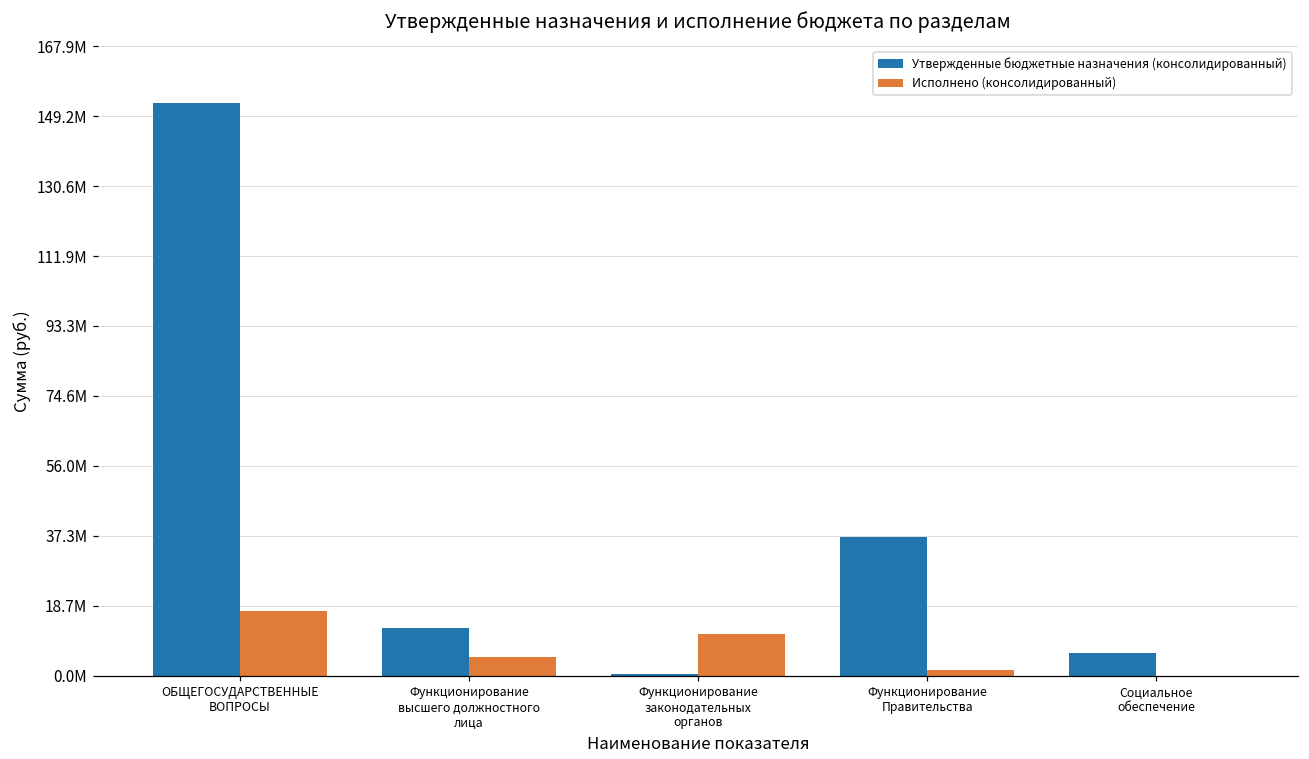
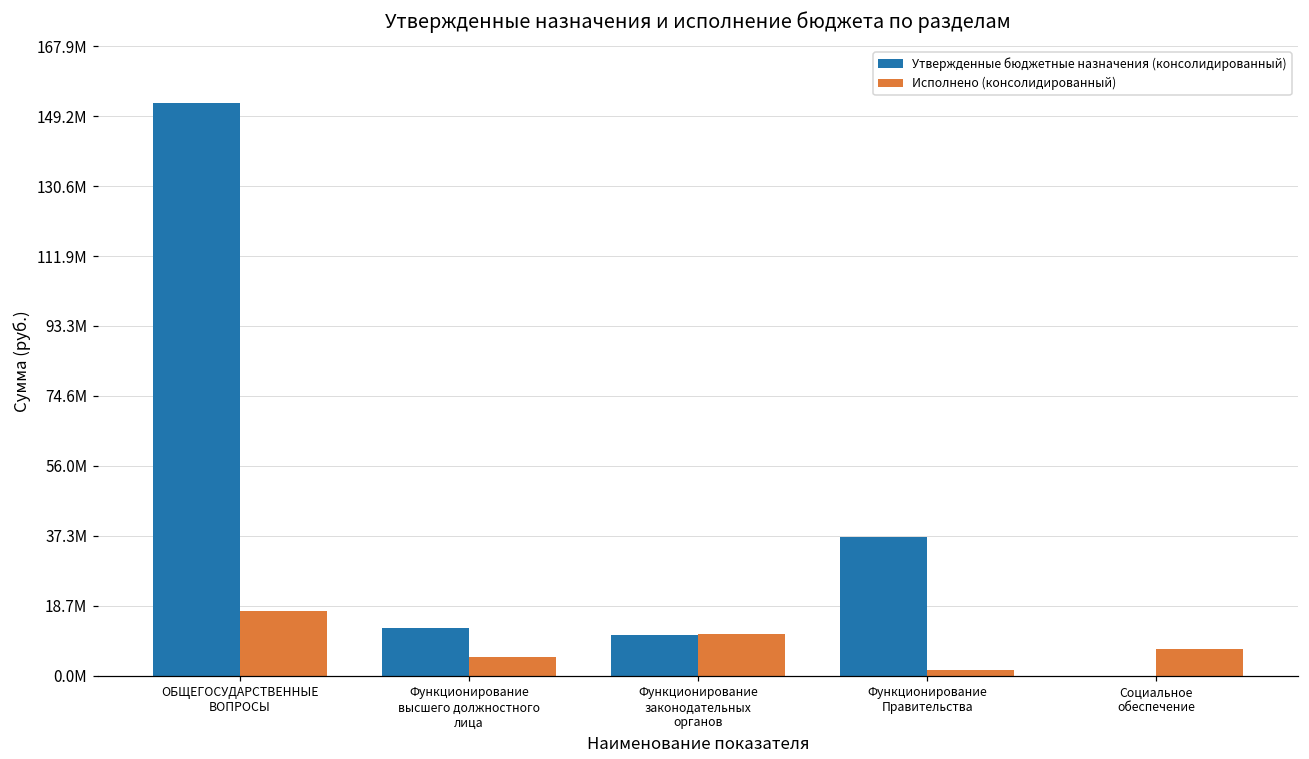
  {
    "Утвержденные бюджетные назначения (консолидированный)": {
      "ОБЩЕГОСУДАРСТВЕННЫЕ ВОПРОСЫ": 153000000,
      "Функционирование высшего должностного лица": 13000000,
-     "Функционирование законодательных органов": 0,
+     "Функционирование законодательных органов": 11000000,
      "Функционирование Правительства": 37000000,
-     "Социальное обеспечение": 6000000
+     "Социальное обеспечение": 0
    },
    "Исполнено (консолидированный)": {
      "ОБЩЕГОСУДАРСТВЕННЫЕ ВОПРОСЫ": 17000000,
      "Функционирование высшего должностного лица": 5000000,
      "Функционирование законодательных органов": 11000000,
      "Функционирование Правительства": 1000000,
-     "Социальное обеспечение": 0
+     "Социальное обеспечение": 7000000
    }
  }
